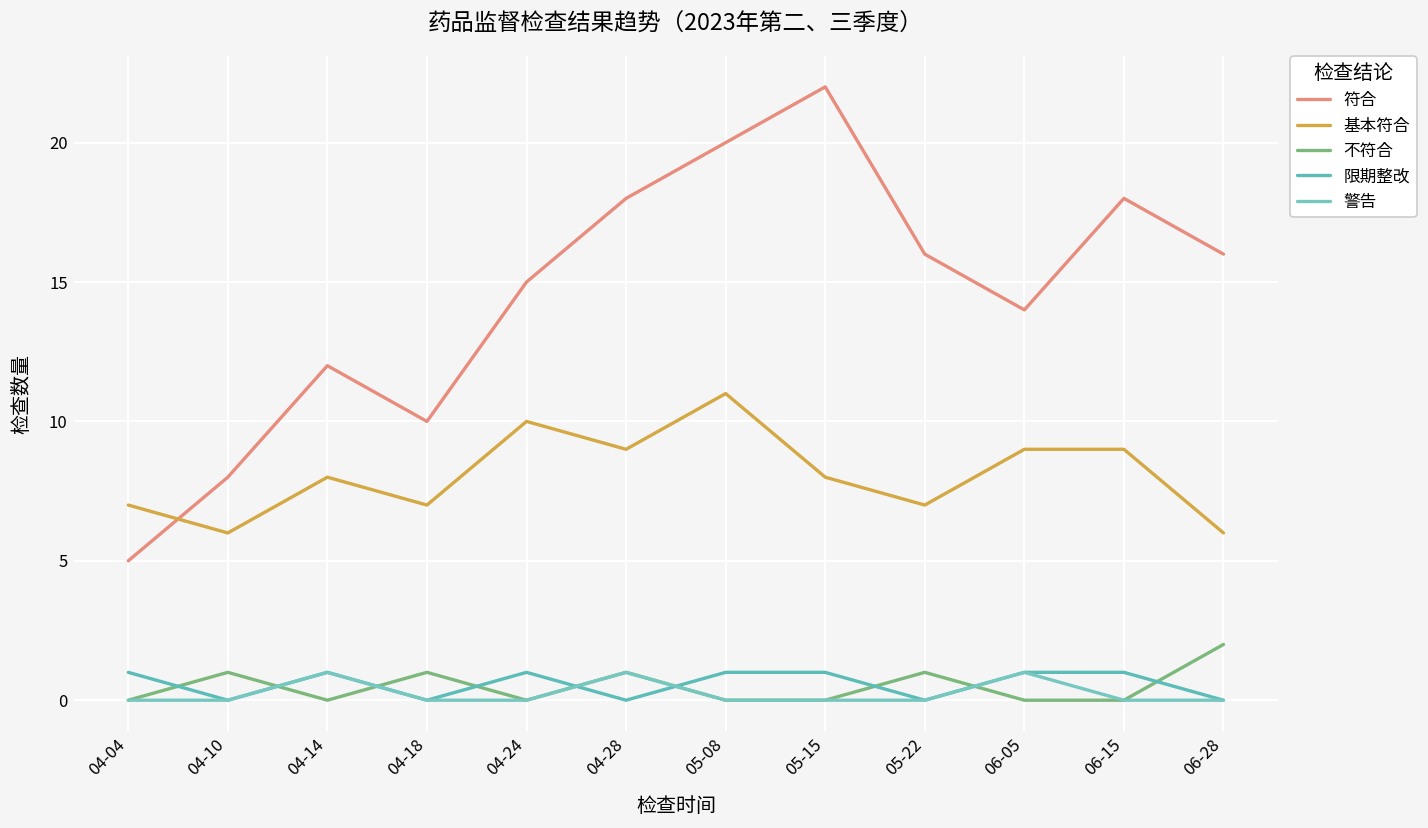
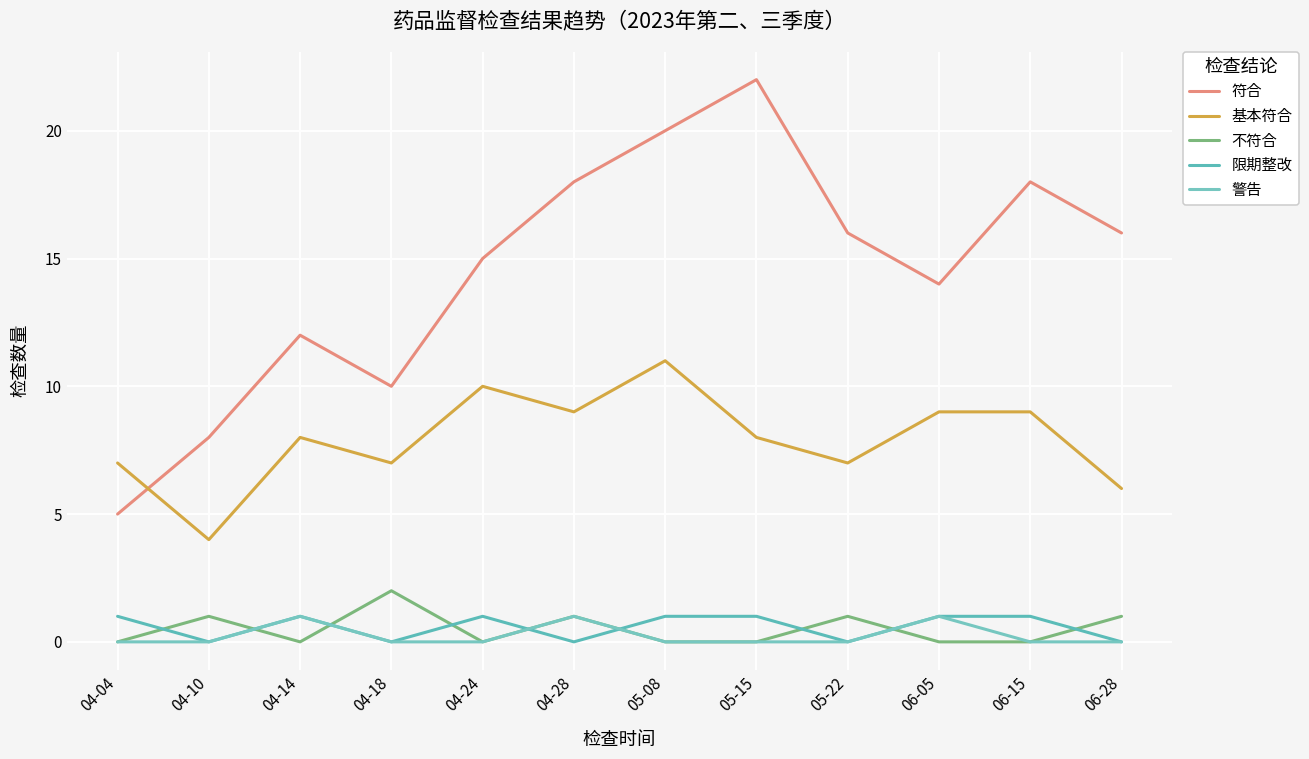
  {
    "符合": {
      "04-04": 5,
      "04-10": 8,
      "04-14": 12,
      "04-18": 10,
      "04-24": 15,
      "04-28": 18,
      "05-08": 20,
      "05-15": 22,
      "05-22": 16,
      "06-05": 14,
      "06-15": 18,
      "06-28": 16
    },
    "基本符合": {
      "04-04": 7,
-     "04-10": 6,
+     "04-10": 4,
      "04-14": 8,
      "04-18": 7,
      "04-24": 10,
      "04-28": 9,
      "05-08": 11,
      "05-15": 8,
      "05-22": 7,
      "06-05": 9,
      "06-15": 9,
      "06-28": 6
    },
    "不符合": {
      "04-10": 1,
      "04-14": 0,
-     "04-18": 1,
+     "04-18": 2,
      "05-22": 1,
      "06-05": 0,
-     "06-28": 2
+     "06-28": 1
    }
  }
